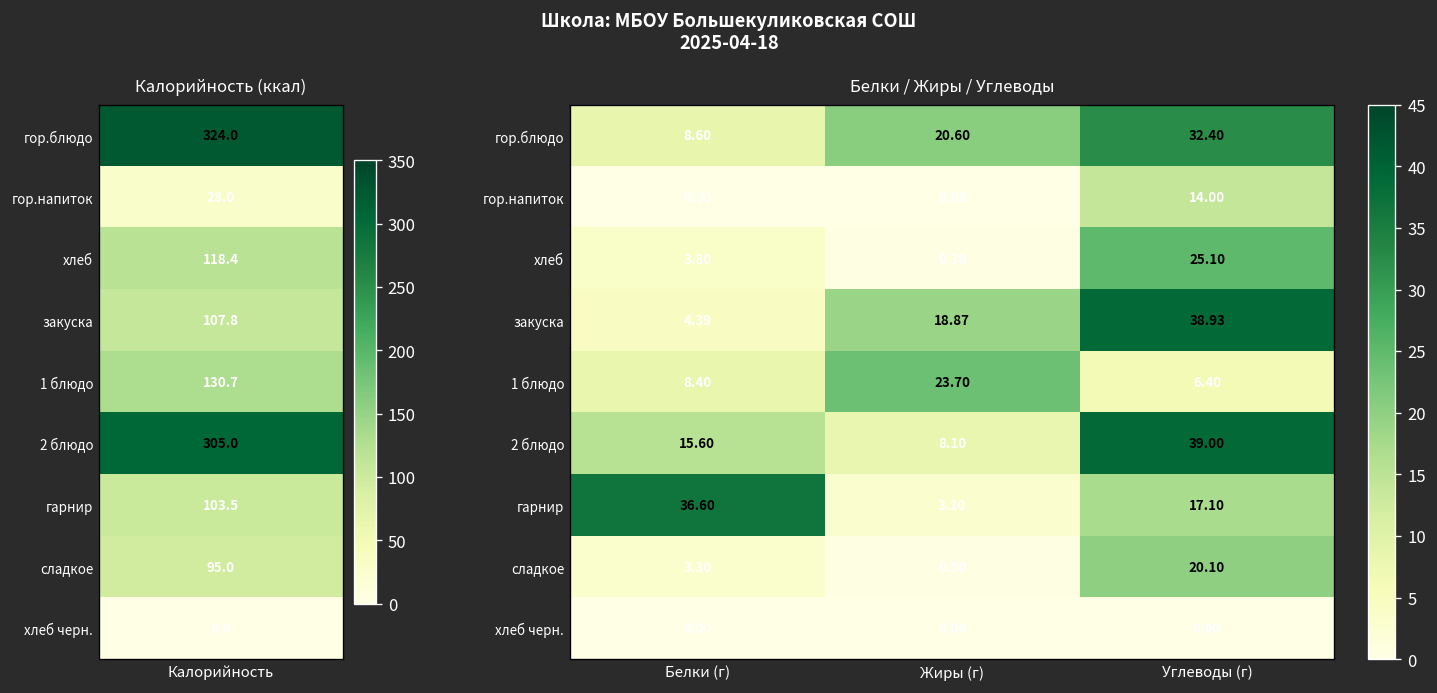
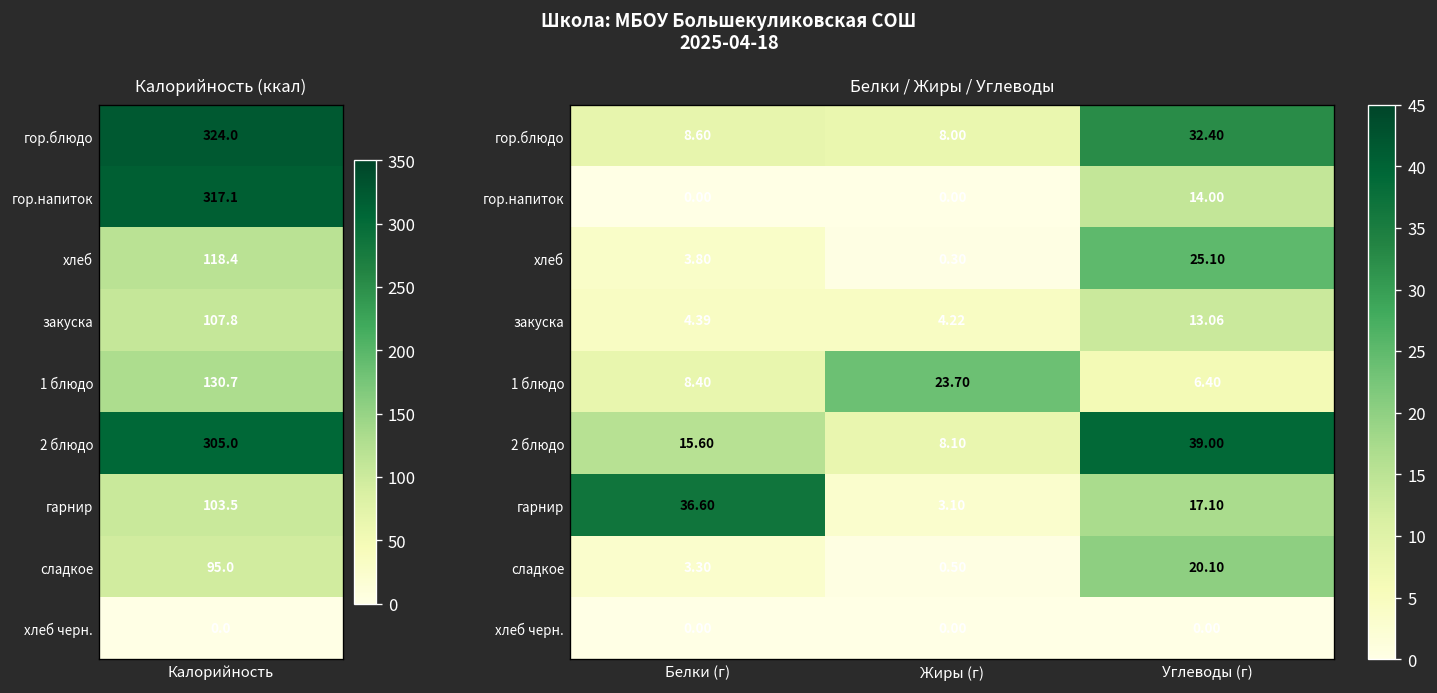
  {
    "Калорийность (ккал)": {
      "гор.блюдо": {
        "Калорийность": 324.0
      },
      "гор.напиток": {
-       "Калорийность": 28.0
+       "Калорийность": 317.1
      },
      "хлеб": {
        "Калорийность": 118.4
      },
      "закуска": {
        "Калорийность": 107.8
      },
      "1 блюдо": {
        "Калорийность": 130.7
      },
      "2 блюдо": {
        "Калорийность": 305.0
      },
      "гарнир": {
        "Калорийность": 103.5
      },
      "сладкое": {
        "Калорийность": 95.0
      }
    },
    "Белки / Жиры / Углеводы": {
      "гор.блюдо": {
        "Белки (г)": 8.60,
-       "Жиры (г)": 20.60,
+       "Жиры (г)": 8.00,
        "Углеводы (г)": 32.40
      },
      "гор.напиток": {
        "Углеводы (г)": 14.00
      },
      "хлеб": {
        "Белки (г)": 3.80,
        "Углеводы (г)": 25.10
      },
      "закуска": {
        "Белки (г)": 4.39,
-       "Жиры (г)": 18.87,
-       "Углеводы (г)": 38.93
+       "Жиры (г)": 4.22,
+       "Углеводы (г)": 13.06
      },
      "1 блюдо": {
        "Белки (г)": 8.40,
        "Жиры (г)": 23.70,
        "Углеводы (г)": 6.40
      },
      "2 блюдо": {
        "Белки (г)": 15.60,
        "Жиры (г)": 8.10,
        "Углеводы (г)": 39.00
      },
      "гарнир": {
        "Белки (г)": 36.60,
        "Жиры (г)": 3.10,
        "Углеводы (г)": 17.10
      },
      "сладкое": {
        "Белки (г)": 3.30,
        "Углеводы (г)": 20.10
      }
    }
  }
